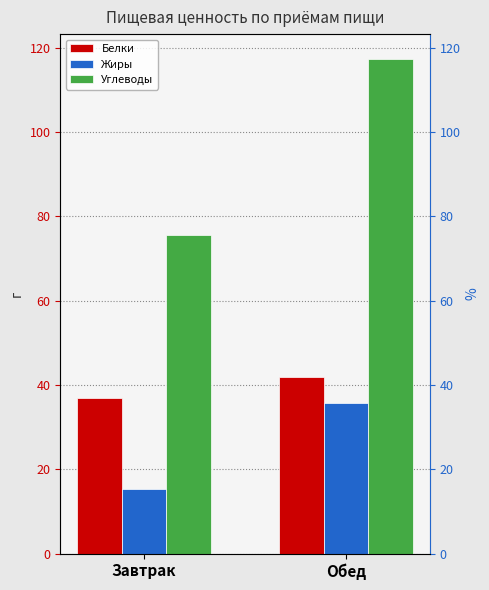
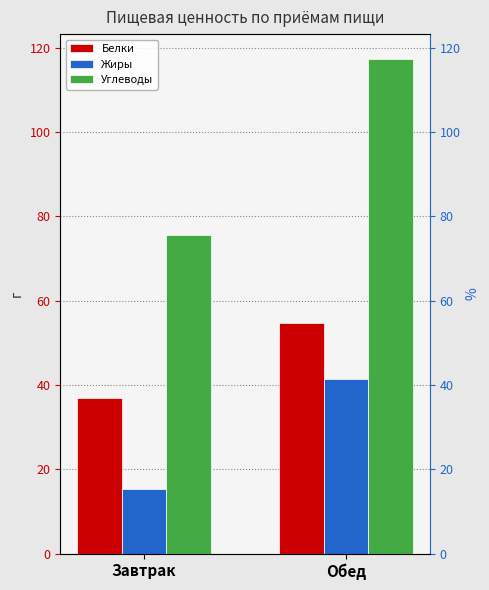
  {
    "Белки": {
      "Завтрак": 37,
-     "Обед": 42
+     "Обед": 55
    },
    "Жиры": {
      "Завтрак": 15,
-     "Обед": 36
+     "Обед": 41
    },
    "Углеводы": {
      "Завтрак": 75,
      "Обед": 117
    }
  }
